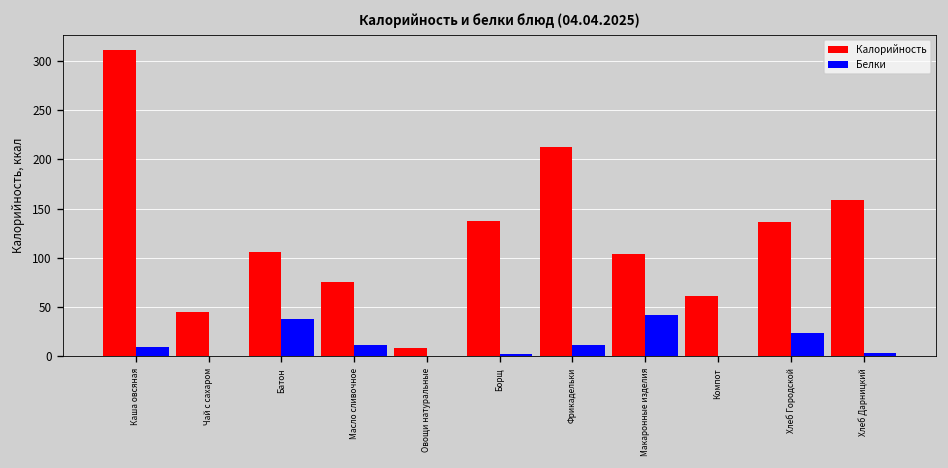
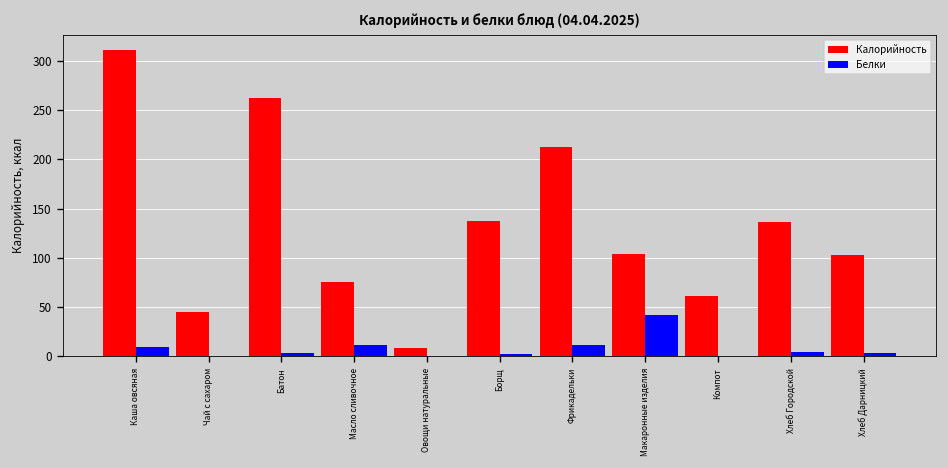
  {
    "Калорийность": {
      "Каша овсяная": 310,
      "Чай с сахаром": 50,
-     "Батон": 110,
+     "Батон": 260,
      "Масло сливочное": 80,
      "Овощи натуральные": 10,
      "Борщ": 140,
      "Фрикадельки": 210,
      "Макаронные изделия": 100,
      "Компот": 60,
      "Хлеб Городской": 140,
-     "Хлеб Дарницкий": 160
+     "Хлеб Дарницкий": 100
    },
    "Белки": {
      "Каша овсяная": 10,
      "Чай с сахаром": 0,
-     "Батон": 40,
+     "Батон": 0,
      "Масло сливочное": 10,
      "Овощи натуральные": 0,
      "Фрикадельки": 10,
      "Макаронные изделия": 40,
-     "Хлеб Городской": 20,
+     "Хлеб Городской": 0,
      "Хлеб Дарницкий": 0
    }
  }
